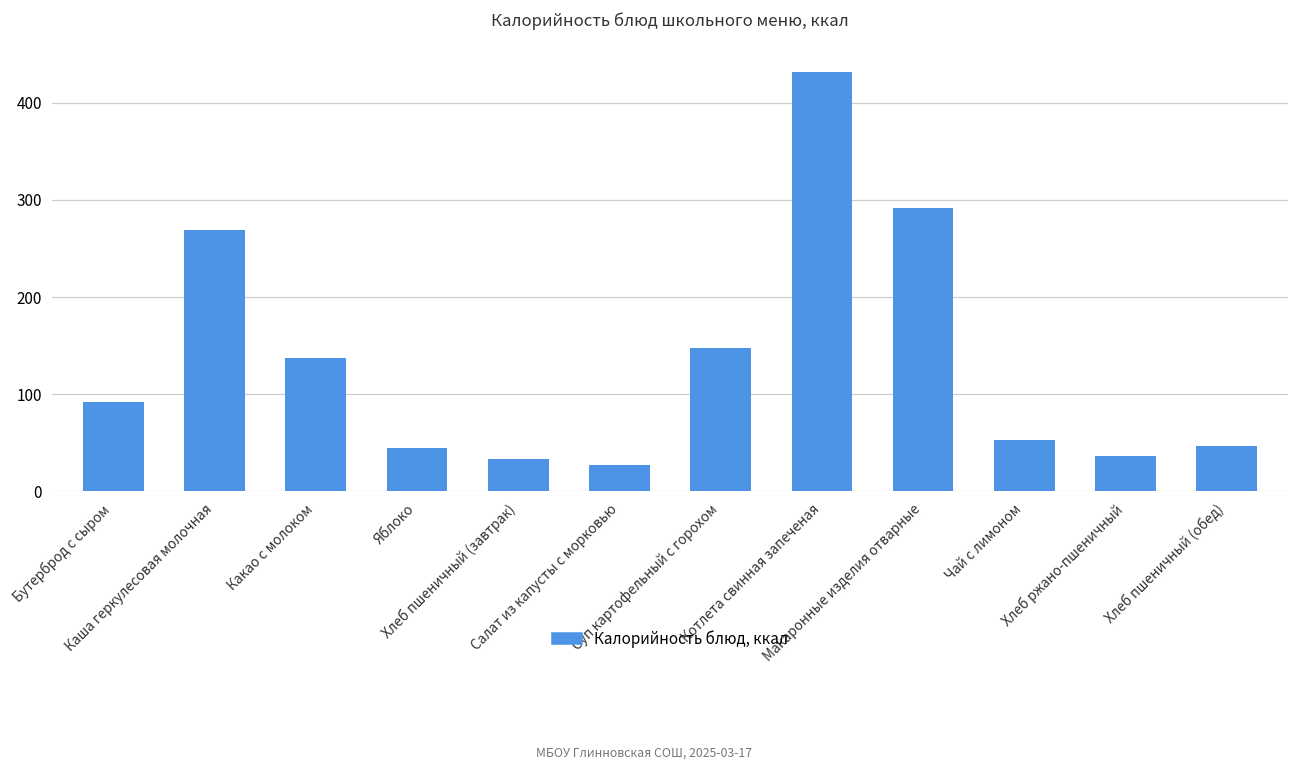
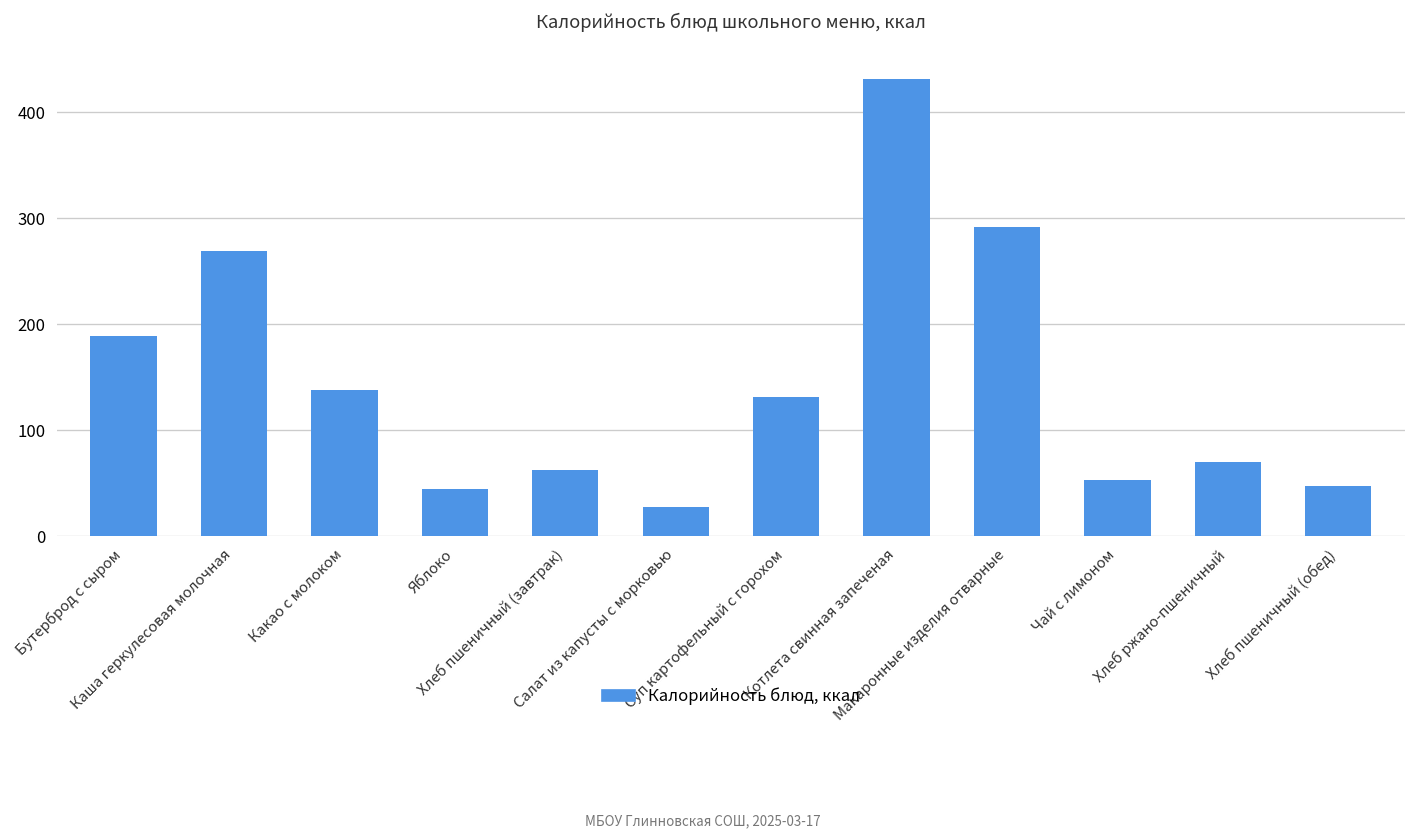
  {
-   "Бутерброд с сыром": 90,
+   "Бутерброд с сыром": 190,
    "Каша геркулесовая молочная": 270,
    "Какао с молоком": 140,
    "Яблоко": 40,
-   "Хлеб пшеничный (завтрак)": 30,
+   "Хлеб пшеничный (завтрак)": 60,
    "Салат из капусты с морковью": 30,
-   "Суп картофельный с горохом": 150,
+   "Суп картофельный с горохом": 130,
    "Котлета свинная запеченая": 430,
    "Макаронные изделия отварные": 290,
    "Чай с лимоном": 50,
-   "Хлеб ржано-пшеничный": 40,
+   "Хлеб ржано-пшеничный": 70,
    "Хлеб пшеничный (обед)": 50
  }
